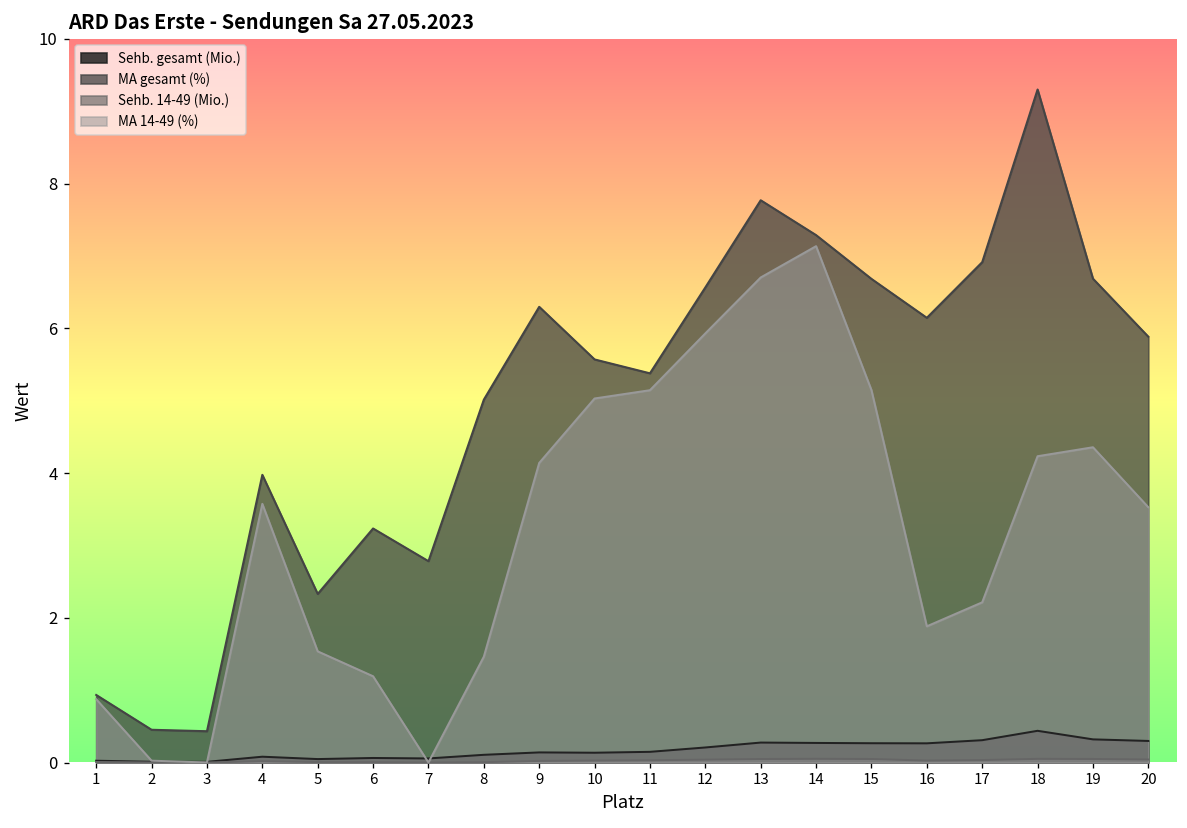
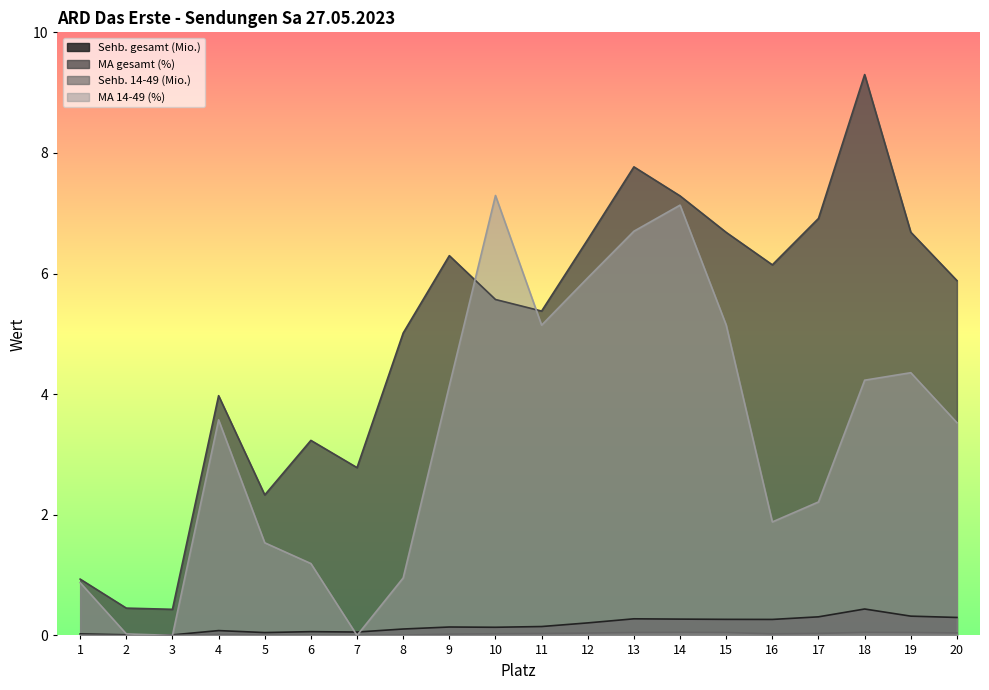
  {
    "MA 14-49 (%)": {
      "1": 0.9,
      "4": 3.6,
      "5": 1.5,
      "6": 1.2,
-     "8": 1.5,
+     "8": 1.0,
      "9": 4.1,
-     "10": 5.0,
+     "10": 7.3,
      "11": 5.1,
      "12": 5.9,
      "13": 6.7,
      "14": 7.1,
      "15": 5.1,
      "16": 1.9,
      "17": 2.2,
      "18": 4.2,
      "19": 4.4,
      "20": 3.5
    }
  }
